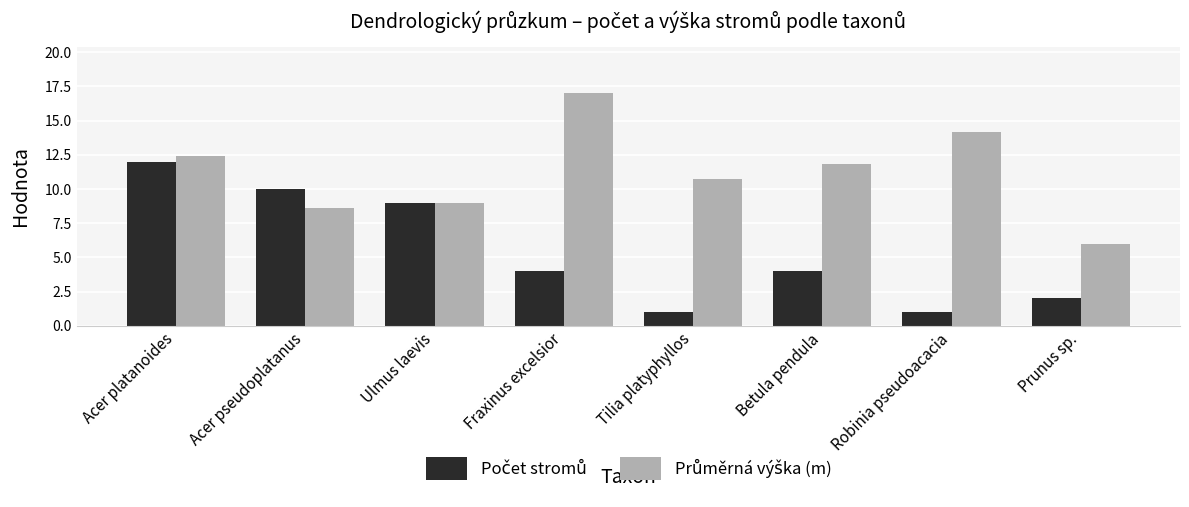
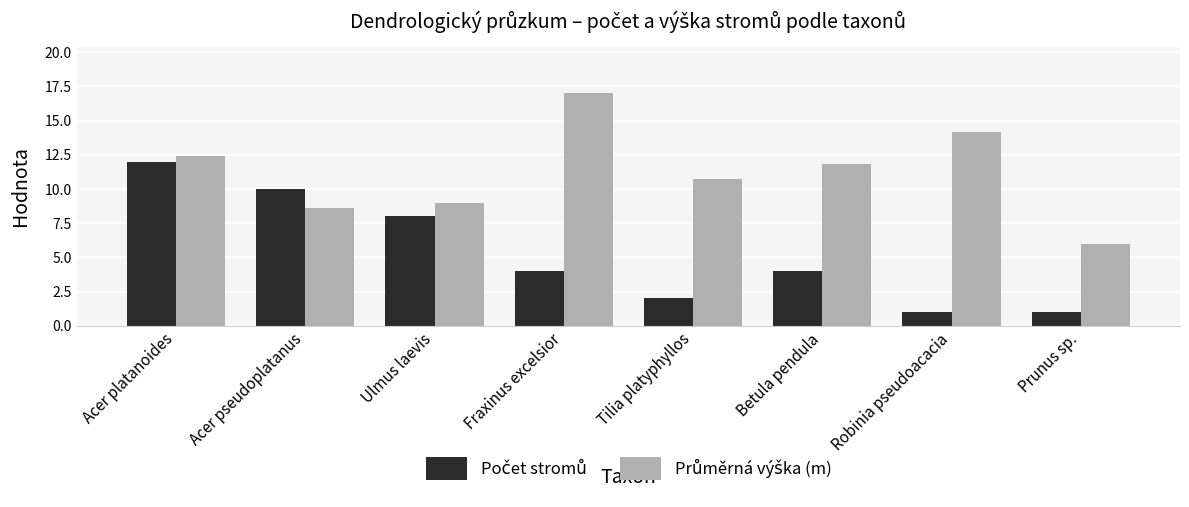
  {
    "Počet stromů": {
      "Acer platanoides": 12,
      "Acer pseudoplatanus": 10,
-     "Ulmus laevis": 9,
+     "Ulmus laevis": 8,
      "Fraxinus excelsior": 4,
-     "Tilia platyphyllos": 1,
+     "Tilia platyphyllos": 2,
      "Betula pendula": 4,
      "Robinia pseudoacacia": 1,
-     "Prunus sp.": 2
+     "Prunus sp.": 1
    },
    "Průměrná výška (m)": {
      "Acer platanoides": 12.4,
      "Acer pseudoplatanus": 8.6,
      "Ulmus laevis": 9,
      "Fraxinus excelsior": 17,
      "Tilia platyphyllos": 10.8,
      "Betula pendula": 11.8,
      "Robinia pseudoacacia": 14.2,
      "Prunus sp.": 6
    }
  }
